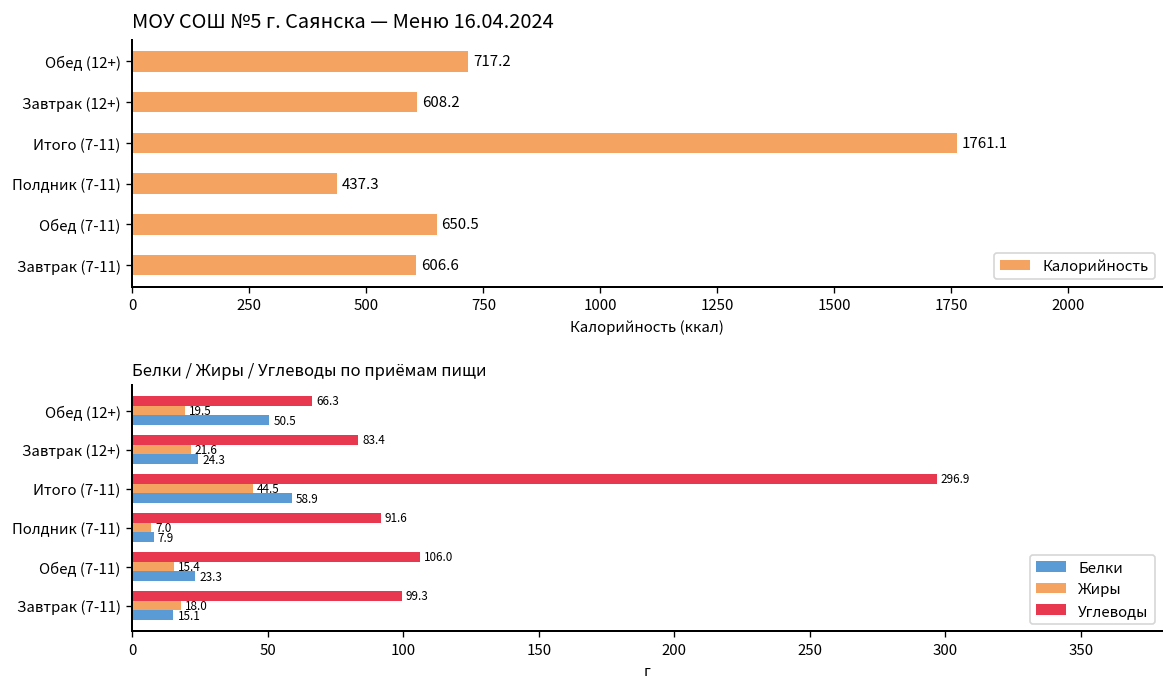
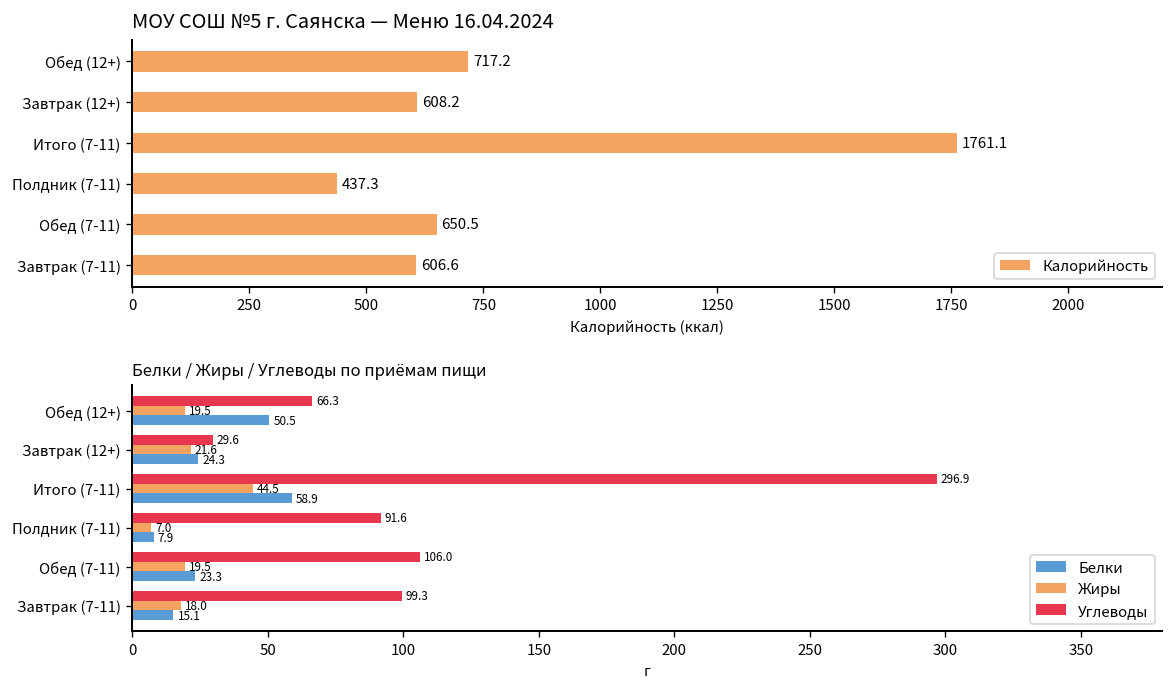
  {
    "МОУ СОШ №5 г. Саянска — Меню 16.04.2024": {
      "Обед (12+)": 717.2,
      "Завтрак (12+)": 608.2,
      "Итого (7-11)": 1761.1,
      "Полдник (7-11)": 437.3,
      "Обед (7-11)": 650.5,
      "Завтрак (7-11)": 606.6
    },
    "Белки / Жиры / Углеводы по приёмам пищи": {
      "Белки": {
        "Обед (12+)": 50.5,
        "Завтрак (12+)": 24.3,
        "Итого (7-11)": 58.9,
        "Обед (7-11)": 23.3,
        "Завтрак (7-11)": 15.1
      },
      "Жиры": {
        "Обед (12+)": 19.5,
        "Завтрак (12+)": 21.6,
        "Итого (7-11)": 44.5,
-       "Обед (7-11)": 15.4,
+       "Обед (7-11)": 19.5,
        "Завтрак (7-11)": 18.0
      },
      "Углеводы": {
        "Обед (12+)": 66.3,
-       "Завтрак (12+)": 83.4,
+       "Завтрак (12+)": 29.6,
        "Итого (7-11)": 296.9,
        "Полдник (7-11)": 91.6,
        "Обед (7-11)": 106.0,
        "Завтрак (7-11)": 99.3
      }
    }
  }
